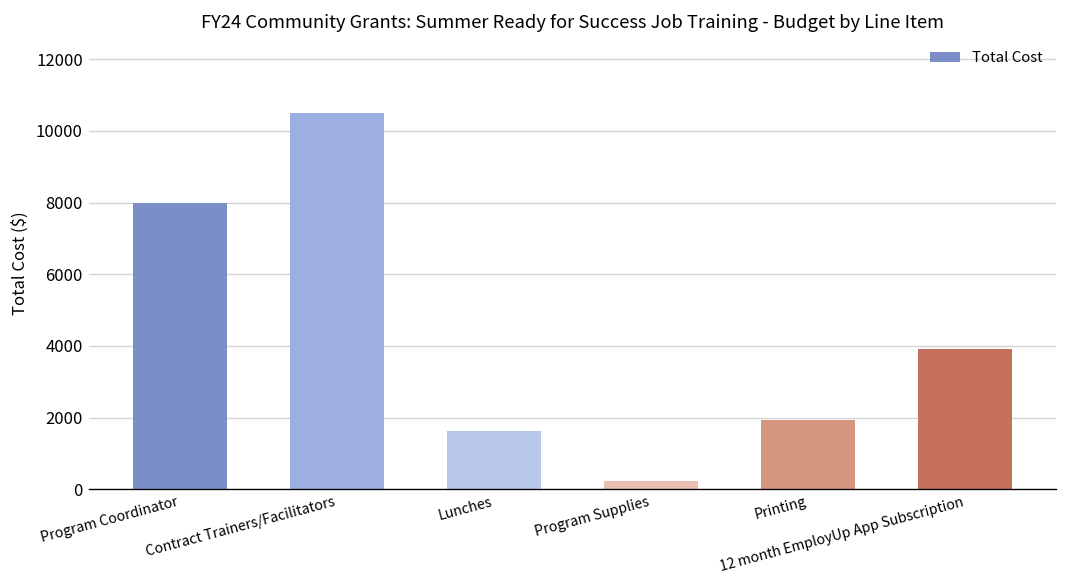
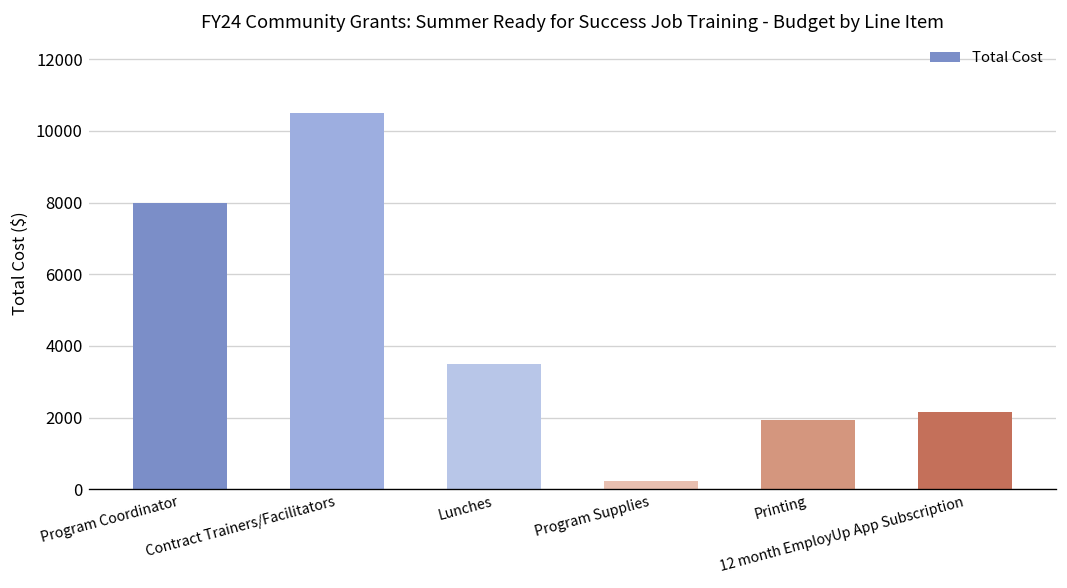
  {
    "Program Coordinator": 8000,
    "Contract Trainers/Facilitators": 10500,
-   "Lunches": 1600,
+   "Lunches": 3500,
    "Program Supplies": 200,
    "Printing": 1900,
-   "12 month EmployUp App Subscription": 3900
+   "12 month EmployUp App Subscription": 2200
  }
